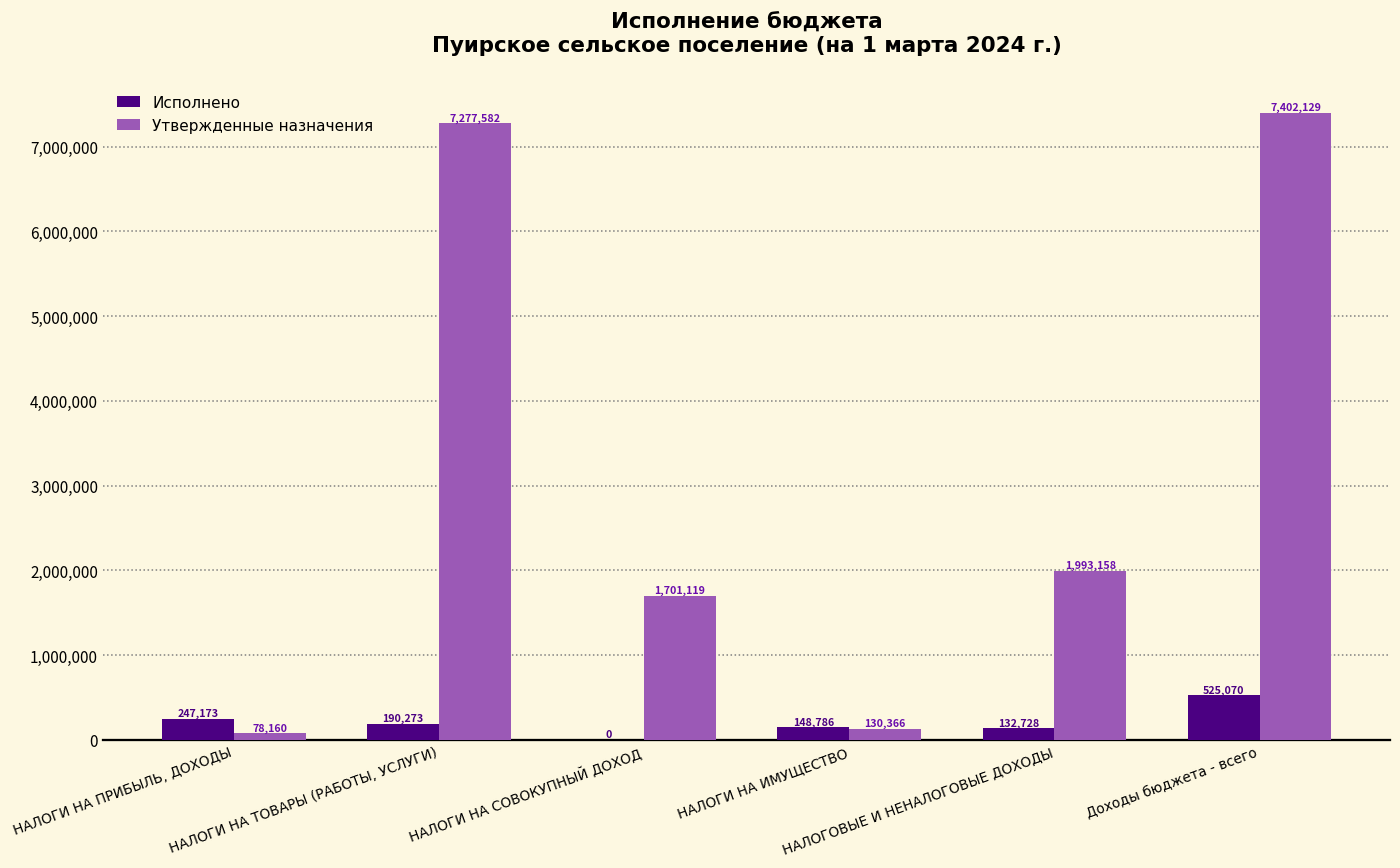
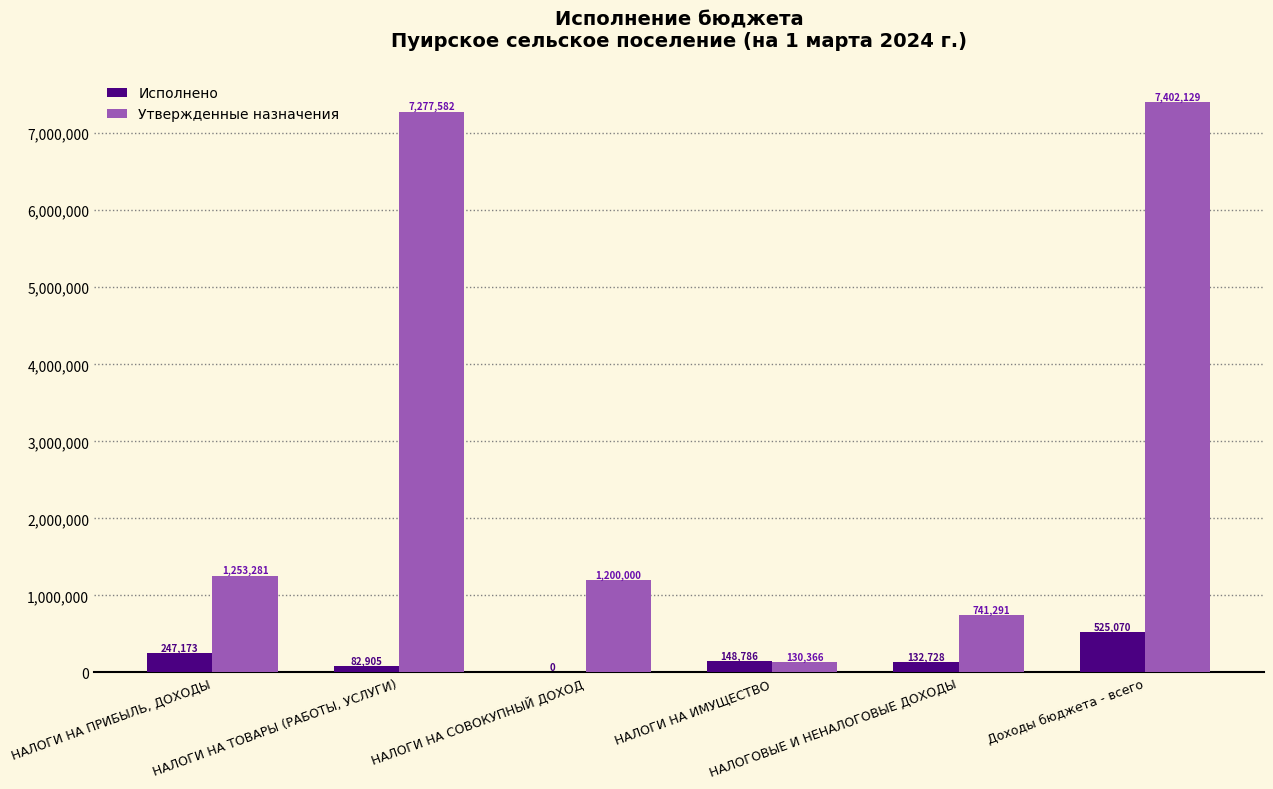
  {
    "Исполнено": {
      "НАЛОГИ НА ПРИБЫЛЬ, ДОХОДЫ": "247,173",
-     "НАЛОГИ НА ТОВАРЫ (РАБОТЫ, УСЛУГИ)": "190,273",
+     "НАЛОГИ НА ТОВАРЫ (РАБОТЫ, УСЛУГИ)": "82,905",
      "НАЛОГИ НА СОВОКУПНЫЙ ДОХОД": "0",
      "НАЛОГИ НА ИМУЩЕСТВО": "148,786",
      "НАЛОГОВЫЕ И НЕНАЛОГОВЫЕ ДОХОДЫ": "132,728",
      "Доходы бюджета - всего": "525,070"
    },
    "Утвержденные назначения": {
-     "НАЛОГИ НА ПРИБЫЛЬ, ДОХОДЫ": "78,160",
+     "НАЛОГИ НА ПРИБЫЛЬ, ДОХОДЫ": "1,253,281",
      "НАЛОГИ НА ТОВАРЫ (РАБОТЫ, УСЛУГИ)": "7,277,582",
-     "НАЛОГИ НА СОВОКУПНЫЙ ДОХОД": "1,701,119",
+     "НАЛОГИ НА СОВОКУПНЫЙ ДОХОД": "1,200,000",
      "НАЛОГИ НА ИМУЩЕСТВО": "130,366",
-     "НАЛОГОВЫЕ И НЕНАЛОГОВЫЕ ДОХОДЫ": "1,993,158",
+     "НАЛОГОВЫЕ И НЕНАЛОГОВЫЕ ДОХОДЫ": "741,291",
      "Доходы бюджета - всего": "7,402,129"
    }
  }
